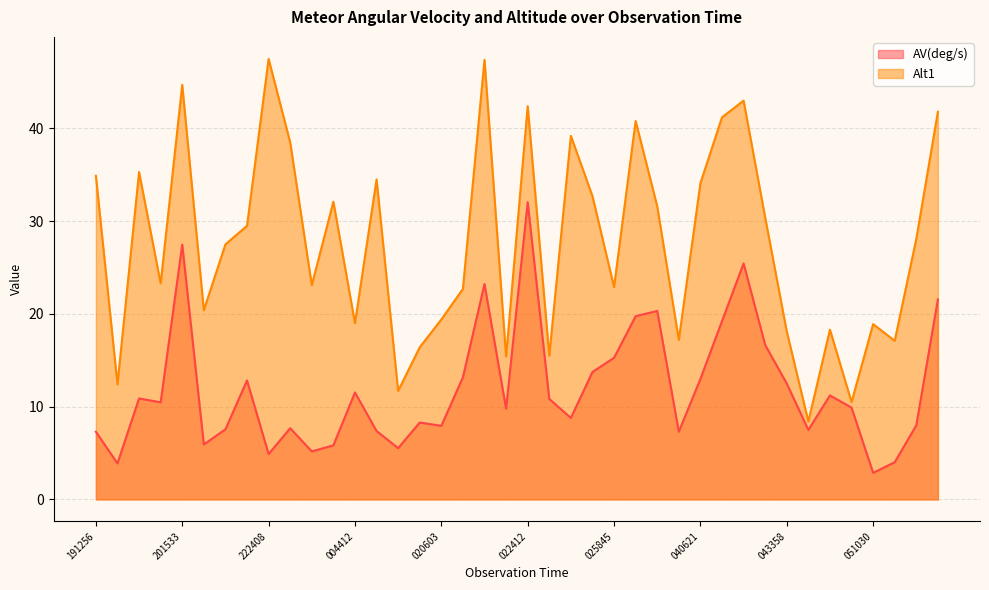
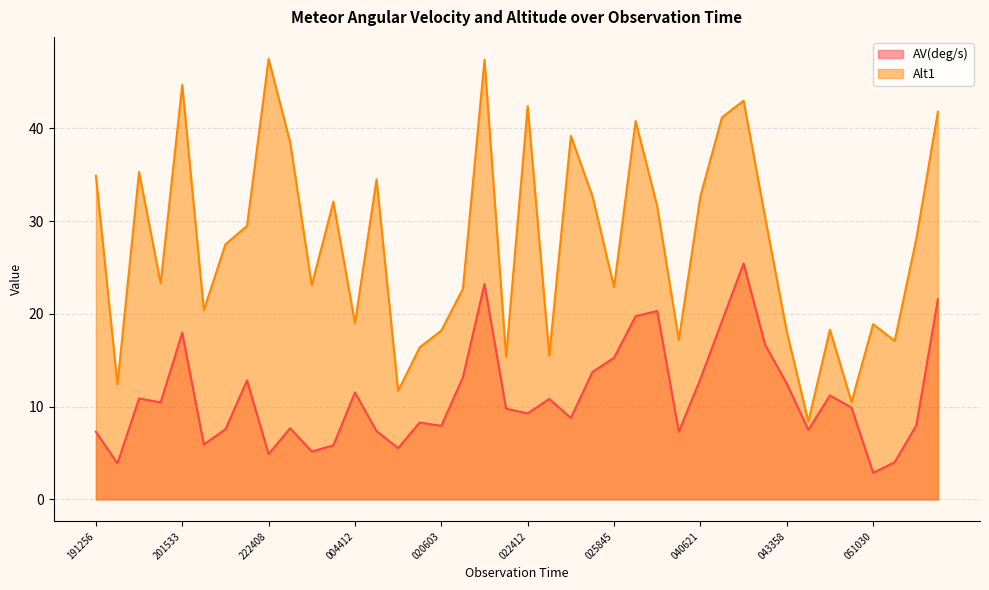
  {
    "AV(deg/s)": {
      "191256": 7,
-     "201533": 27,
+     "201533": 18,
      "222408": 5,
      "004412": 12,
      "020603": 8,
-     "022412": 32,
+     "022412": 9,
      "025845": 15,
      "040621": 13,
      "043358": 12,
      "051030": 3
    },
    "Alt1": {
      "191256": 35,
      "201533": 45,
      "222408": 48,
      "004412": 19,
-     "020603": 19,
+     "020603": 18,
      "022412": 42,
      "025845": 23,
-     "040621": 34,
+     "040621": 33,
      "043358": 18,
      "051030": 19
    }
  }
